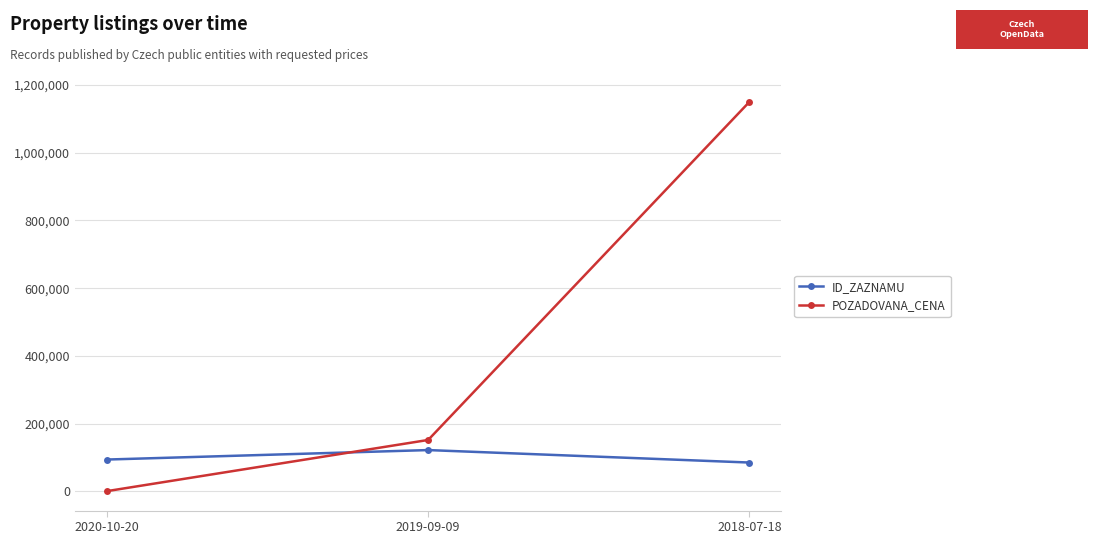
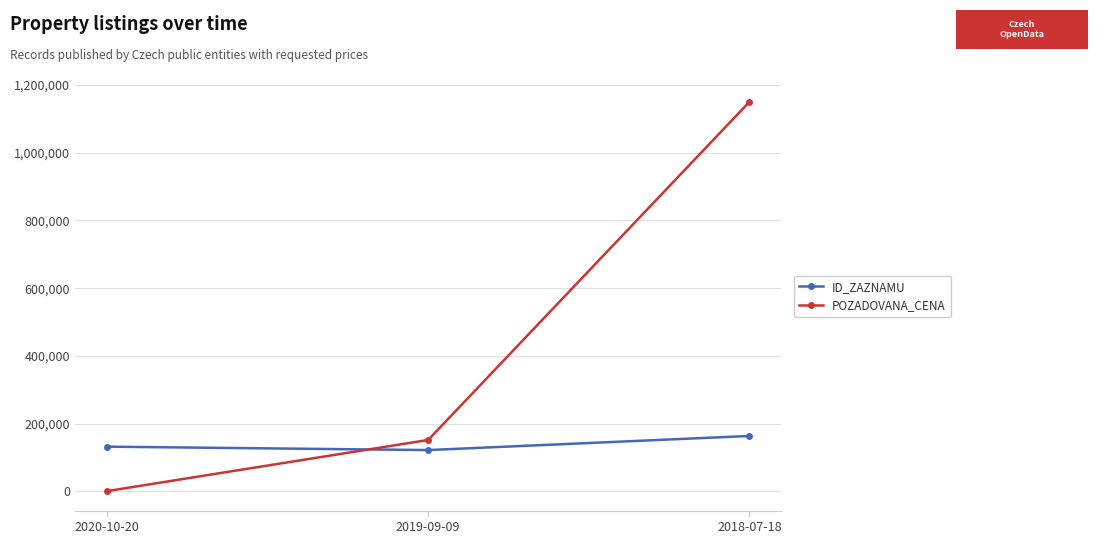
  {
    "ID_ZAZNAMU": {
-     "2020-10-20": "90,000",
+     "2020-10-20": "130,000",
      "2019-09-09": "120,000",
-     "2018-07-18": "90,000"
+     "2018-07-18": "160,000"
    },
    "POZADOVANA_CENA": {
      "2020-10-20": "0",
      "2019-09-09": "150,000",
      "2018-07-18": "1,150,000"
    }
  }
